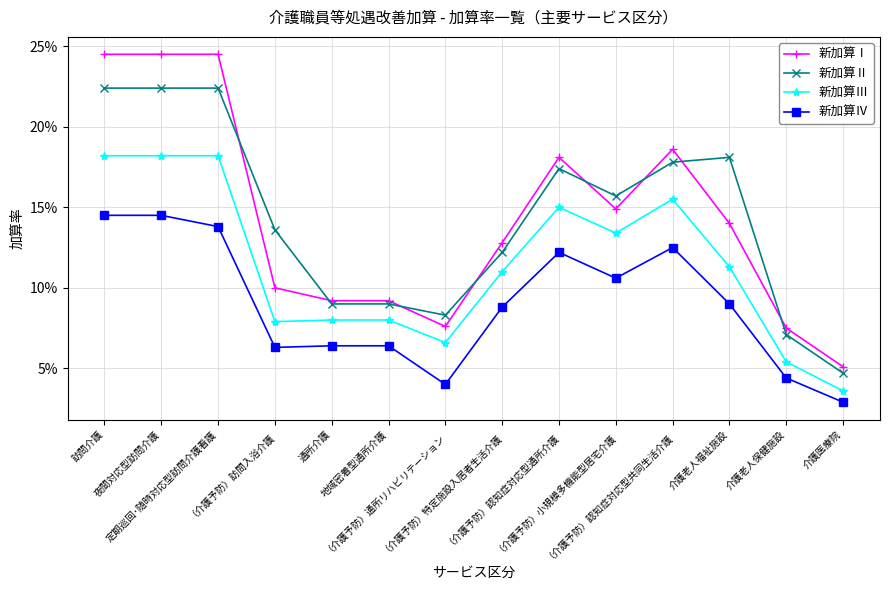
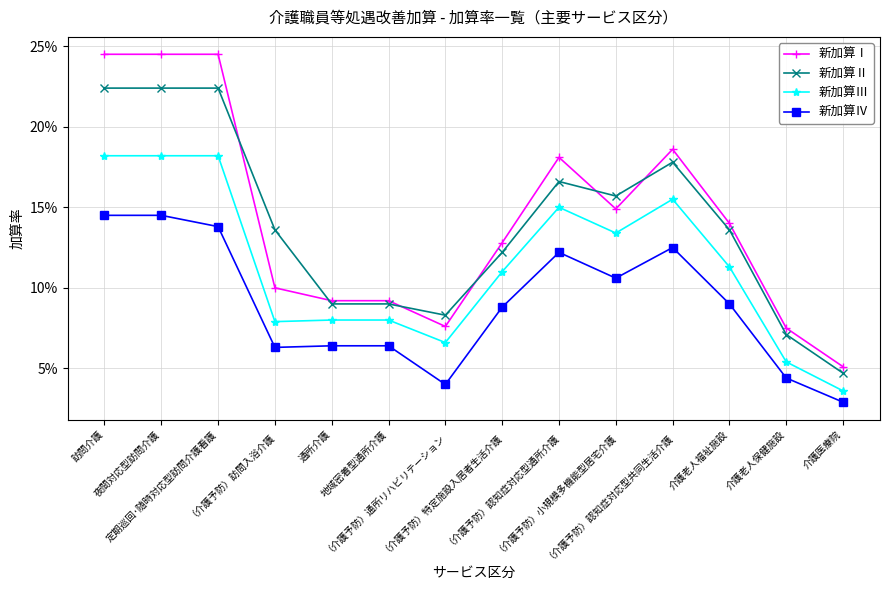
  {
    "新加算Ⅰ": {
      "訪問介護": "24.5%",
      "夜間対応型訪問介護": "24.5%",
      "定期巡回･随時対応型訪問介護看護": "24.5%",
      "（介護予防）訪問入浴介護": "10.0%",
      "通所介護": "9.2%",
      "地域密着型通所介護": "9.2%",
      "（介護予防）通所リハビリテーション": "7.6%",
      "（介護予防）特定施設入居者生活介護": "12.8%",
      "（介護予防）認知症対応型通所介護": "18.1%",
      "（介護予防）小規模多機能型居宅介護": "14.9%",
      "（介護予防）認知症対応型共同生活介護": "18.6%",
      "介護老人福祉施設": "14.0%",
      "介護老人保健施設": "7.5%",
      "介護医療院": "5.1%"
    },
    "新加算Ⅱ": {
      "訪問介護": "22.4%",
      "夜間対応型訪問介護": "22.4%",
      "定期巡回･随時対応型訪問介護看護": "22.4%",
      "（介護予防）訪問入浴介護": "13.6%",
      "通所介護": "9.0%",
      "地域密着型通所介護": "9.0%",
      "（介護予防）通所リハビリテーション": "8.3%",
      "（介護予防）特定施設入居者生活介護": "12.2%",
-     "（介護予防）認知症対応型通所介護": "17.4%",
+     "（介護予防）認知症対応型通所介護": "16.6%",
      "（介護予防）小規模多機能型居宅介護": "15.7%",
      "（介護予防）認知症対応型共同生活介護": "17.8%",
-     "介護老人福祉施設": "18.1%",
+     "介護老人福祉施設": "13.6%",
      "介護老人保健施設": "7.1%",
      "介護医療院": "4.7%"
    },
    "新加算Ⅲ": {
      "訪問介護": "18.2%",
      "夜間対応型訪問介護": "18.2%",
      "定期巡回･随時対応型訪問介護看護": "18.2%",
      "（介護予防）訪問入浴介護": "7.9%",
      "通所介護": "8.0%",
      "地域密着型通所介護": "8.0%",
      "（介護予防）通所リハビリテーション": "6.6%",
      "（介護予防）特定施設入居者生活介護": "11.0%",
      "（介護予防）認知症対応型通所介護": "15.0%",
      "（介護予防）小規模多機能型居宅介護": "13.4%",
      "（介護予防）認知症対応型共同生活介護": "15.5%",
      "介護老人福祉施設": "11.3%",
      "介護老人保健施設": "5.4%",
      "介護医療院": "3.6%"
    },
    "新加算Ⅳ": {
      "訪問介護": "14.5%",
      "夜間対応型訪問介護": "14.5%",
      "定期巡回･随時対応型訪問介護看護": "13.8%",
      "（介護予防）訪問入浴介護": "6.3%",
      "通所介護": "6.4%",
      "地域密着型通所介護": "6.4%",
      "（介護予防）通所リハビリテーション": "4.0%",
      "（介護予防）特定施設入居者生活介護": "8.8%",
      "（介護予防）認知症対応型通所介護": "12.2%",
      "（介護予防）小規模多機能型居宅介護": "10.6%",
      "（介護予防）認知症対応型共同生活介護": "12.5%",
      "介護老人福祉施設": "9.0%",
      "介護老人保健施設": "4.4%",
      "介護医療院": "2.9%"
    }
  }
